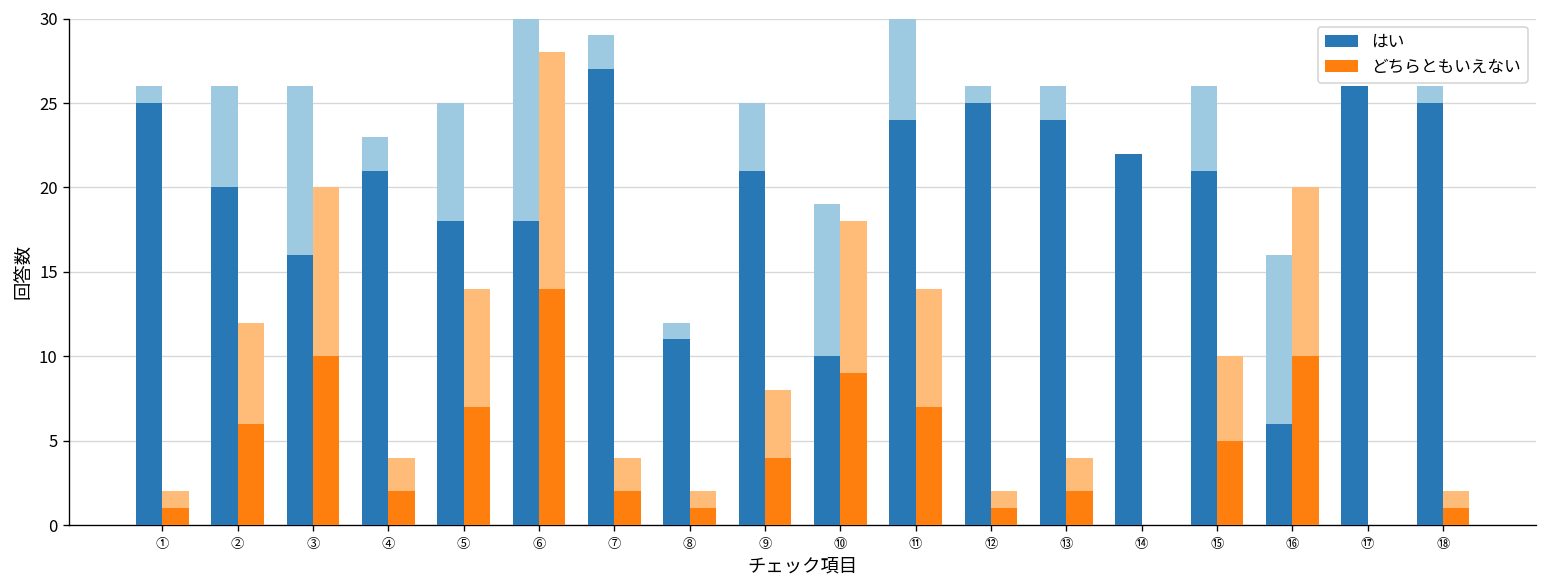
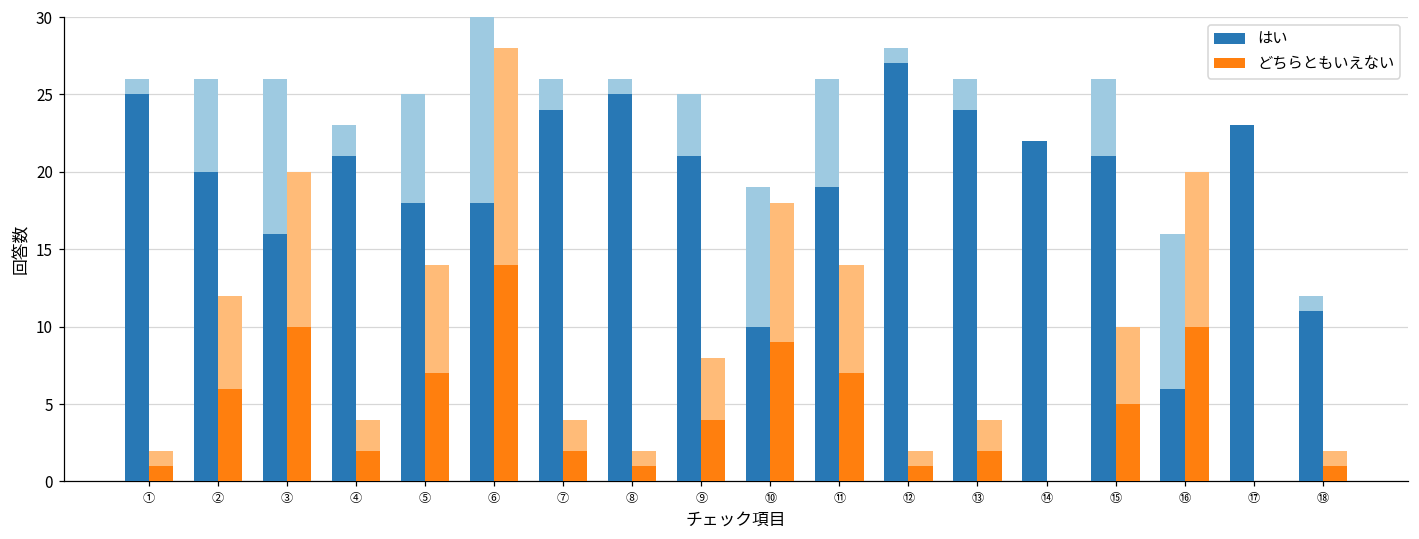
  {
    "はい": {
-     "⑦": 27,
-     "⑧": 11,
-     "⑪": 24,
-     "⑫": 25,
+     "⑦": 24,
+     "⑧": 25,
+     "⑪": 19,
+     "⑫": 27,
      "⑭": 22,
-     "⑰": 26,
-     "⑱": 25
+     "⑰": 23,
+     "⑱": 11
    },
    "どちらともいえない": {
      "⑭": 0,
      "⑰": 0
    }
  }
